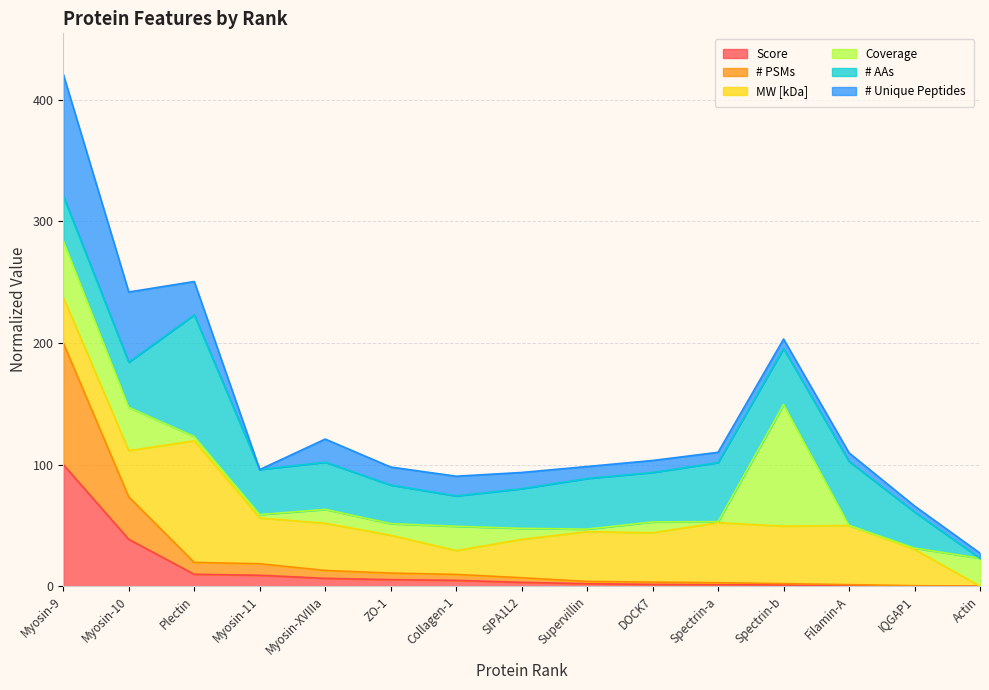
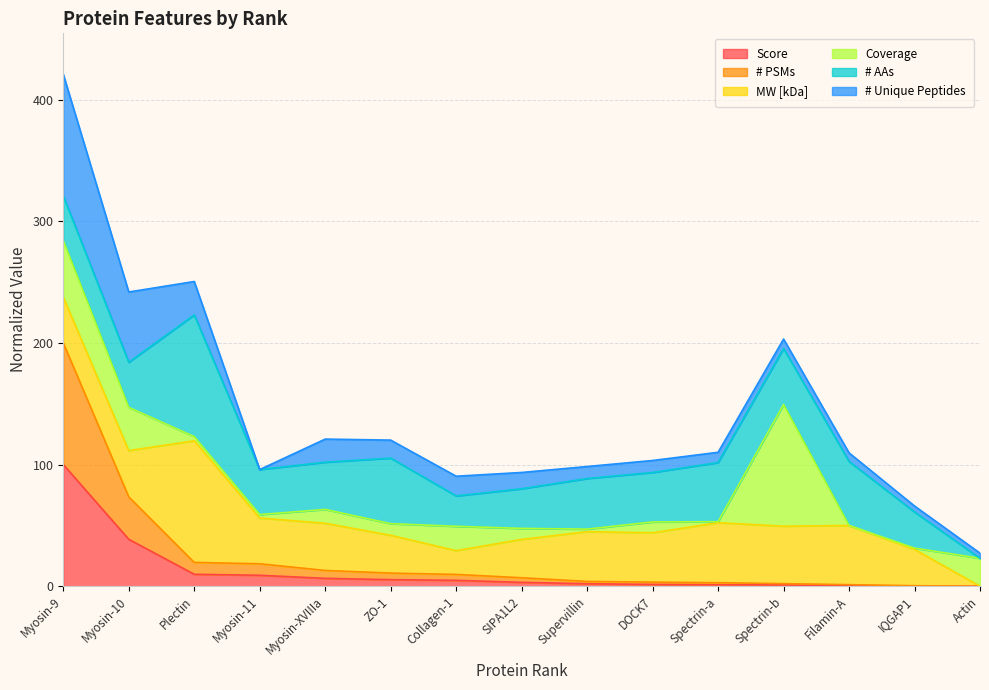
  {
    "Score": {
      "Myosin-9": 100,
      "Myosin-10": 39,
      "Plectin": 10,
      "Myosin-11": 9,
      "Myosin-XVIIIa": 6,
      "ZO-1": 5,
      "Collagen-1": 5,
      "SIPA1L2": 3
    },
    "# PSMs": {
      "Myosin-9": 100,
      "Myosin-10": 35,
      "Plectin": 10,
      "Myosin-11": 9,
      "Myosin-XVIIIa": 6,
      "ZO-1": 5,
      "Collagen-1": 5,
      "SIPA1L2": 4
    },
    "MW [kDa]": {
      "Myosin-9": 37,
      "Myosin-10": 38,
      "Plectin": 100,
      "Myosin-11": 38,
      "Myosin-XVIIIa": 39,
      "ZO-1": 31,
      "Collagen-1": 20,
      "SIPA1L2": 32,
      "Supervillin": 41,
      "DOCK7": 41,
      "Spectrin-b": 47
    },
    "Coverage": {
      "Myosin-9": 47,
      "Myosin-10": 36,
      "Plectin": 3,
      "Myosin-11": 3,
      "Myosin-XVIIIa": 11,
      "ZO-1": 10,
      "Collagen-1": 20,
      "SIPA1L2": 9,
      "Supervillin": 2,
      "DOCK7": 9,
      "Spectrin-b": 100
    },
    "# AAs": {
      "Myosin-9": 37,
      "Myosin-10": 37,
      "Plectin": 100,
      "Myosin-XVIIIa": 39,
-     "ZO-1": 32,
+     "ZO-1": 54,
      "Collagen-1": 25,
      "SIPA1L2": 33,
      "Supervillin": 42,
      "DOCK7": 41,
      "Spectrin-a": 49,
      "Spectrin-b": 46,
      "Filamin-A": 53,
      "IQGAP1": 30
    },
    "# Unique Peptides": {
      "Myosin-9": 100,
      "Myosin-10": 58,
      "Plectin": 27,
      "Myosin-XVIIIa": 19,
      "ZO-1": 15,
      "Collagen-1": 16,
      "SIPA1L2": 13,
      "Supervillin": 10,
      "DOCK7": 10,
      "Spectrin-a": 8,
      "Spectrin-b": 8,
      "Filamin-A": 7,
      "IQGAP1": 5,
      "Actin": 4
    }
  }
